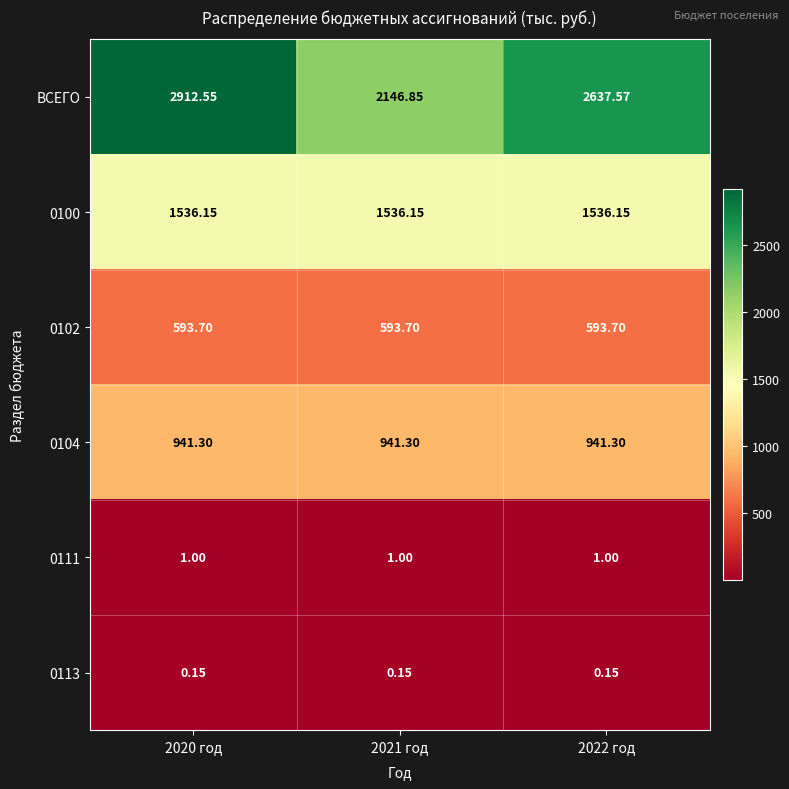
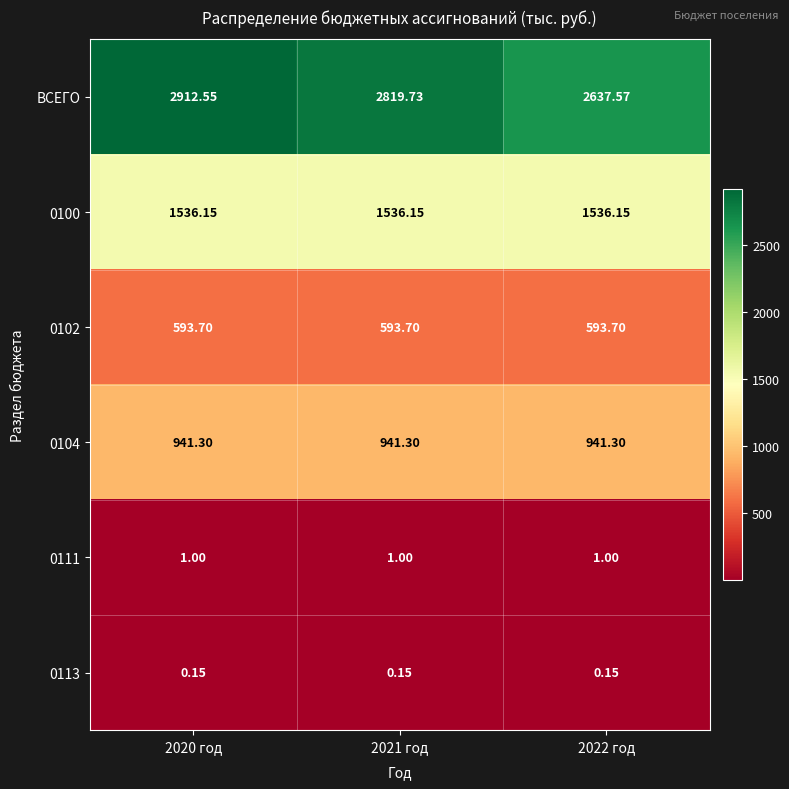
  {
    "ВСЕГО": {
      "2020 год": 2912.55,
-     "2021 год": 2146.85,
+     "2021 год": 2819.73,
      "2022 год": 2637.57
    },
    "0100": {
      "2020 год": 1536.15,
      "2021 год": 1536.15,
      "2022 год": 1536.15
    },
    "0102": {
      "2020 год": 593.70,
      "2021 год": 593.70,
      "2022 год": 593.70
    },
    "0104": {
      "2020 год": 941.30,
      "2021 год": 941.30,
      "2022 год": 941.30
    },
    "0111": {
      "2020 год": 1.00,
      "2021 год": 1.00,
      "2022 год": 1.00
    },
    "0113": {
      "2020 год": 0.15,
      "2021 год": 0.15,
      "2022 год": 0.15
    }
  }
